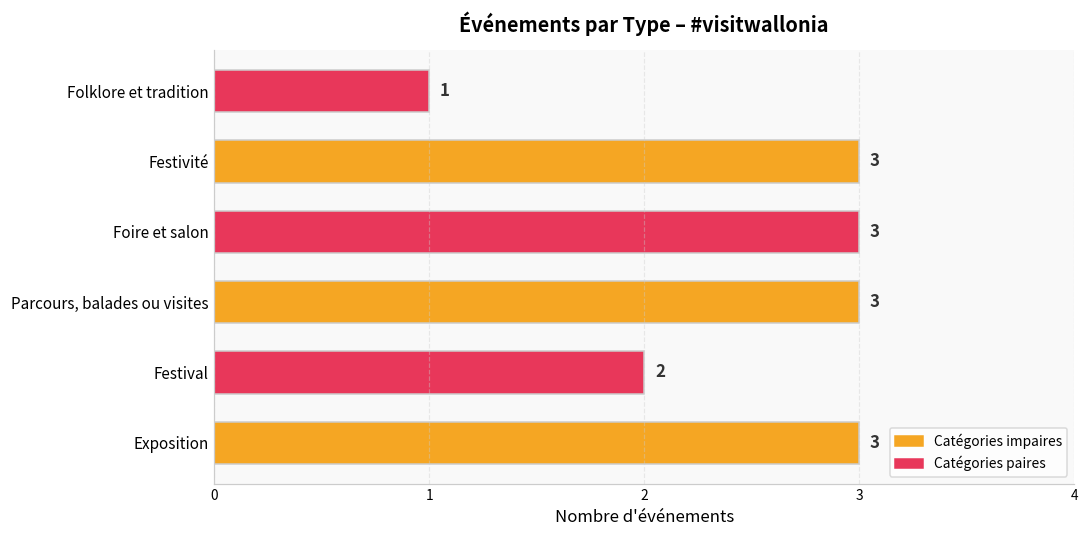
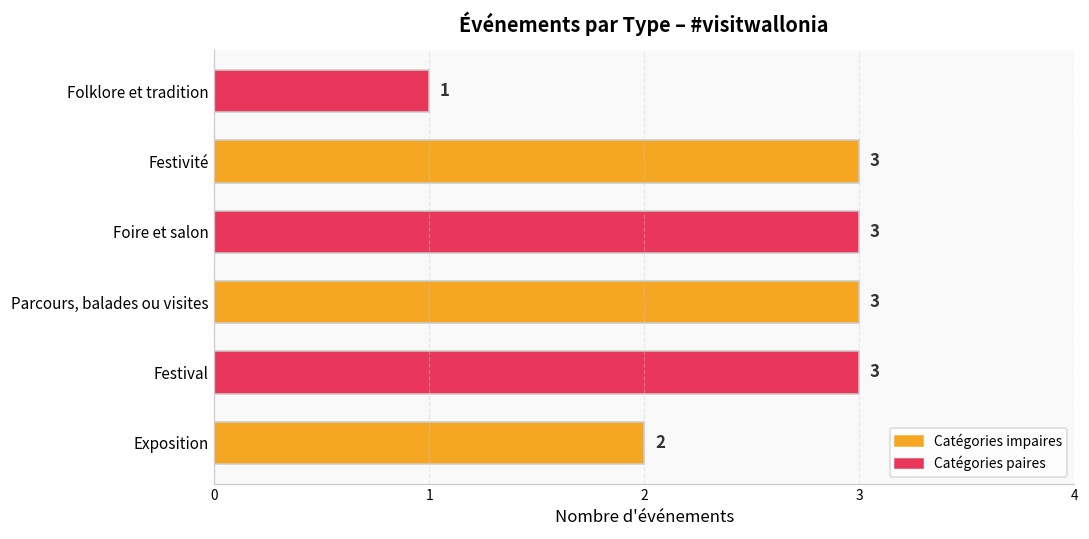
  {
    "Folklore et tradition": 1,
    "Festivité": 3,
    "Foire et salon": 3,
    "Parcours, balades ou visites": 3,
-   "Festival": 2,
-   "Exposition": 3
+   "Festival": 3,
+   "Exposition": 2
  }
